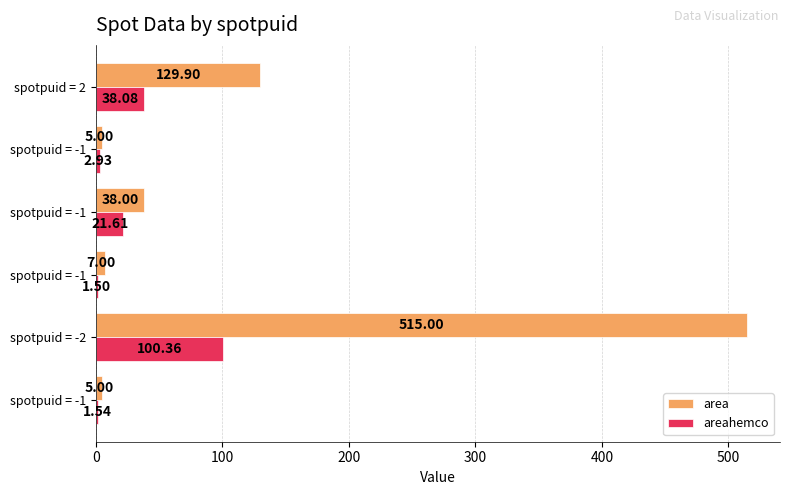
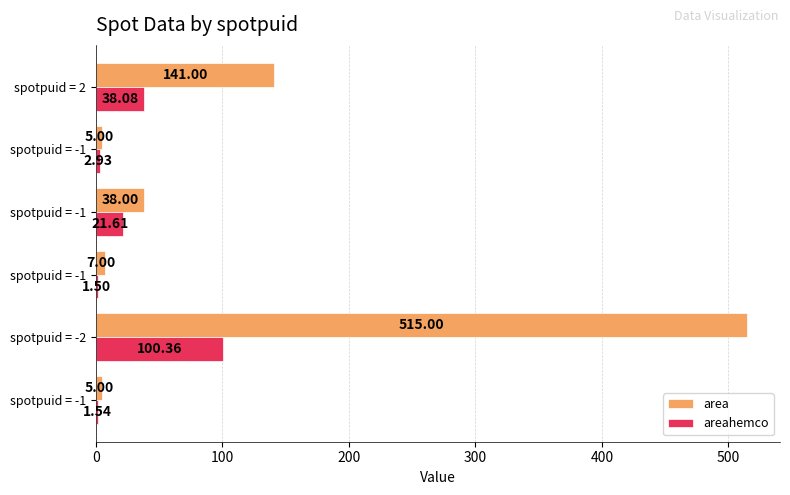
  {
    "area": {
-     "spotpuid = 2": 129.90,
+     "spotpuid = 2": 141.00,
      "spotpuid = -2": 515.00
    },
    "areahemco": {
      "spotpuid = 2": 38.08,
      "spotpuid = -2": 100.36
    }
  }
